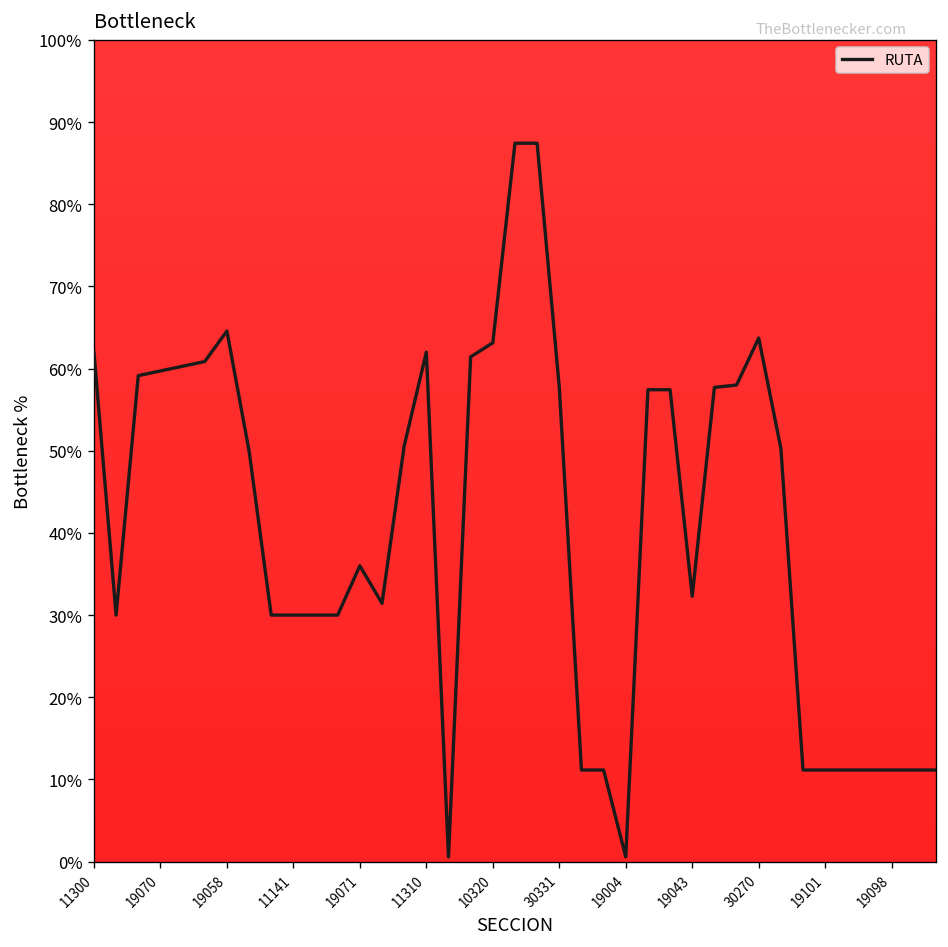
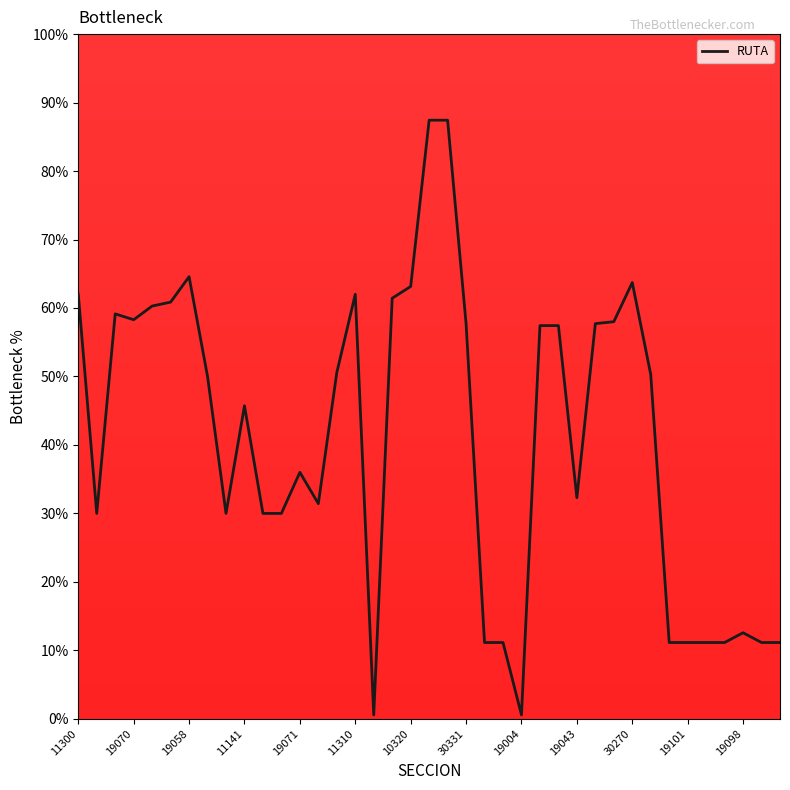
  {
    "11300": "62%",
-   "19070": "60%",
+   "19070": "58%",
    "19058": "65%",
-   "11141": "30%",
+   "11141": "46%",
    "19071": "36%",
    "11310": "62%",
    "10320": "63%",
    "30331": "58%",
    "19004": "1%",
    "19043": "32%",
    "30270": "64%",
    "19101": "11%",
-   "19098": "11%"
+   "19098": "13%"
  }
